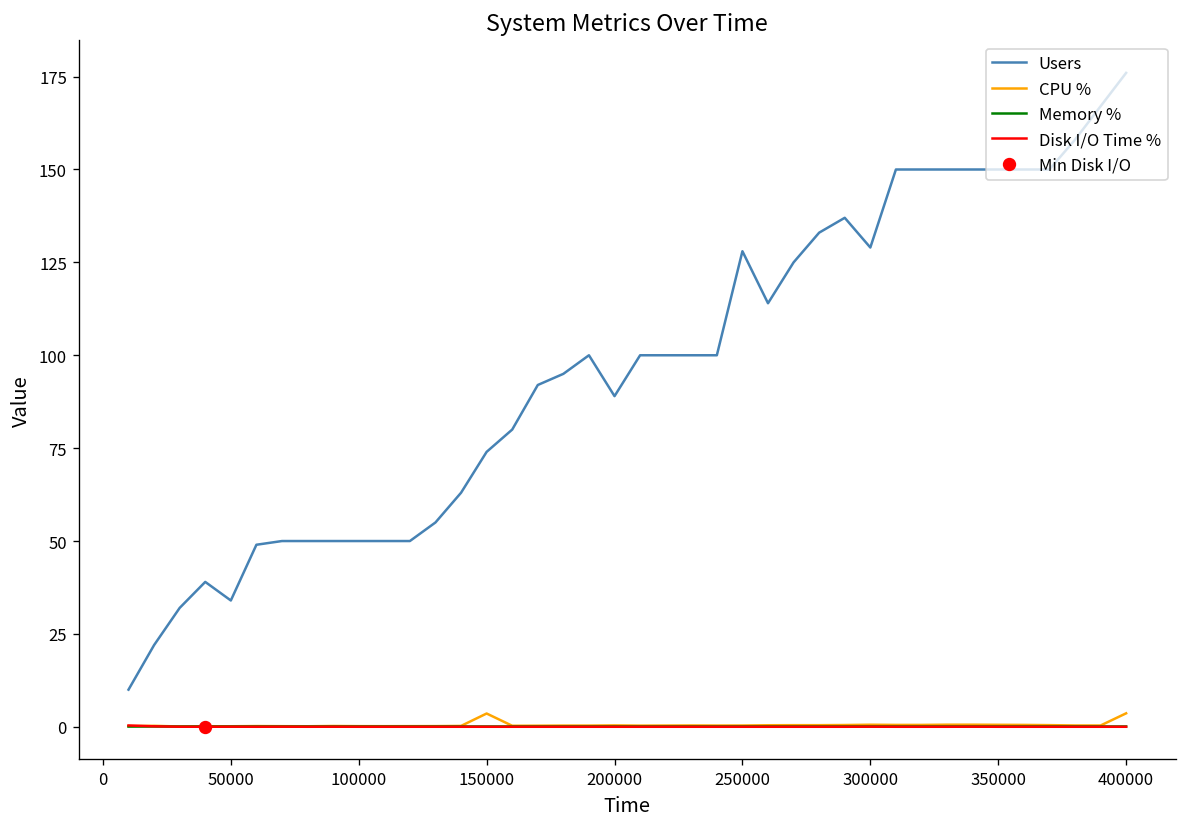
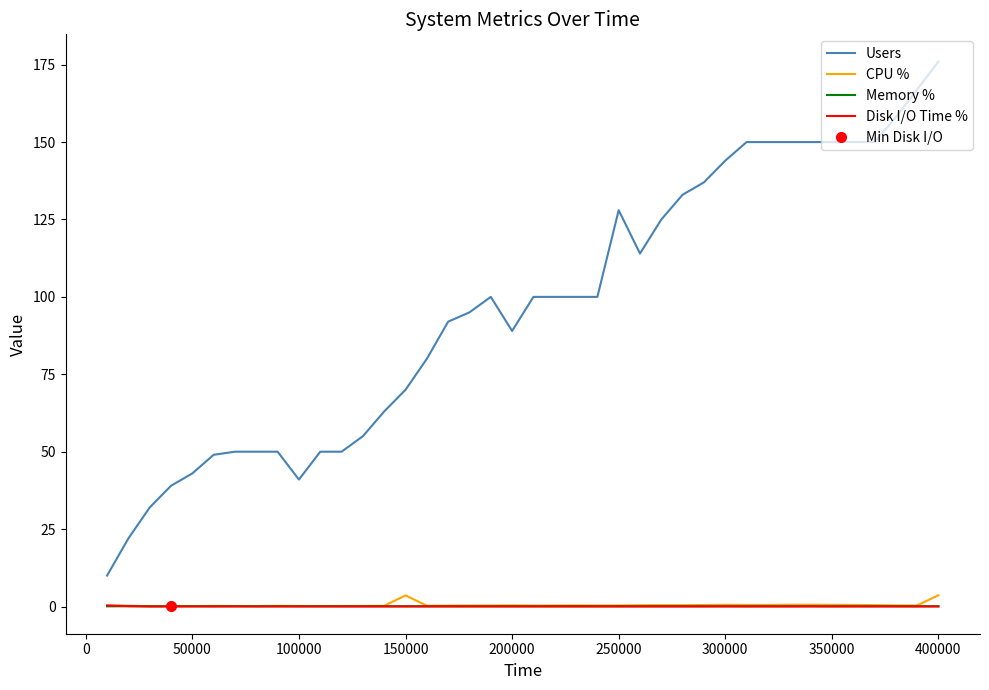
  {
    "Users": {
-     "50000": 34,
-     "100000": 50,
-     "150000": 74,
+     "50000": 43,
+     "100000": 41,
+     "150000": 70,
      "200000": 89,
      "250000": 128,
-     "300000": 129
+     "300000": 144
    },
    "CPU %": {
      "150000": 4,
      "400000": 4
    }
  }
